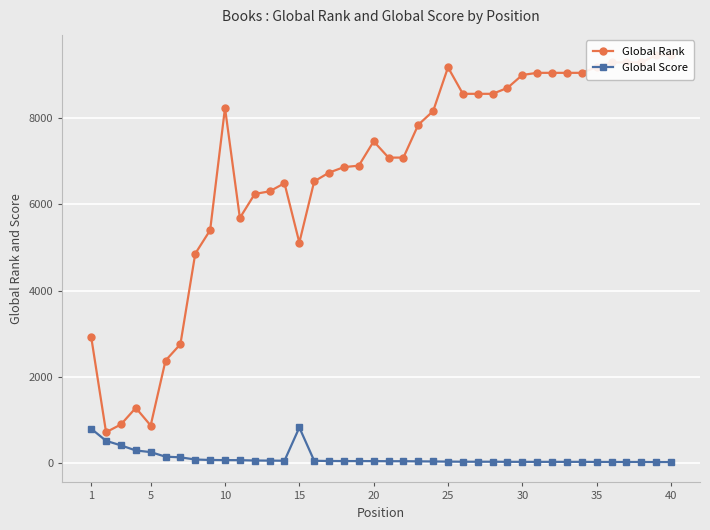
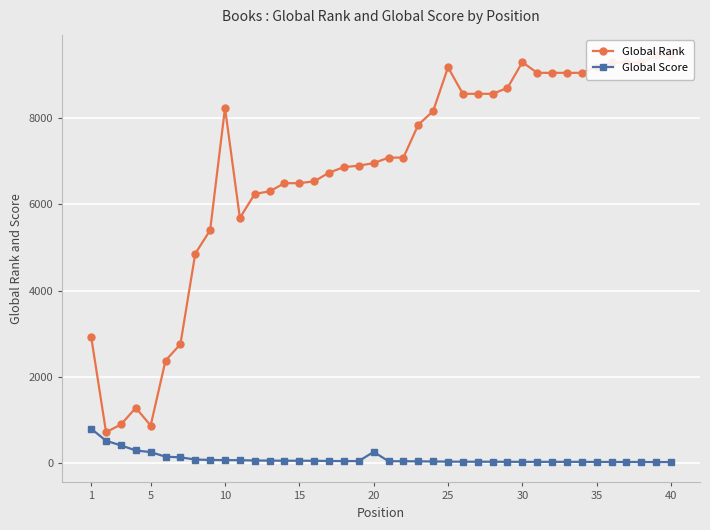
  {
    "Global Rank": {
      "1": 2900,
      "5": 900,
      "10": 8200,
-     "15": 5100,
-     "20": 7500,
+     "15": 6500,
+     "20": 7000,
      "25": 9200,
-     "30": 9000
+     "30": 9300
    },
    "Global Score": {
      "1": 800,
      "5": 300,
      "10": 100,
-     "15": 800,
-     "20": 0,
+     "15": 100,
+     "20": 300,
      "25": 0,
      "30": 0,
      "35": 0,
      "40": 0
    }
  }
